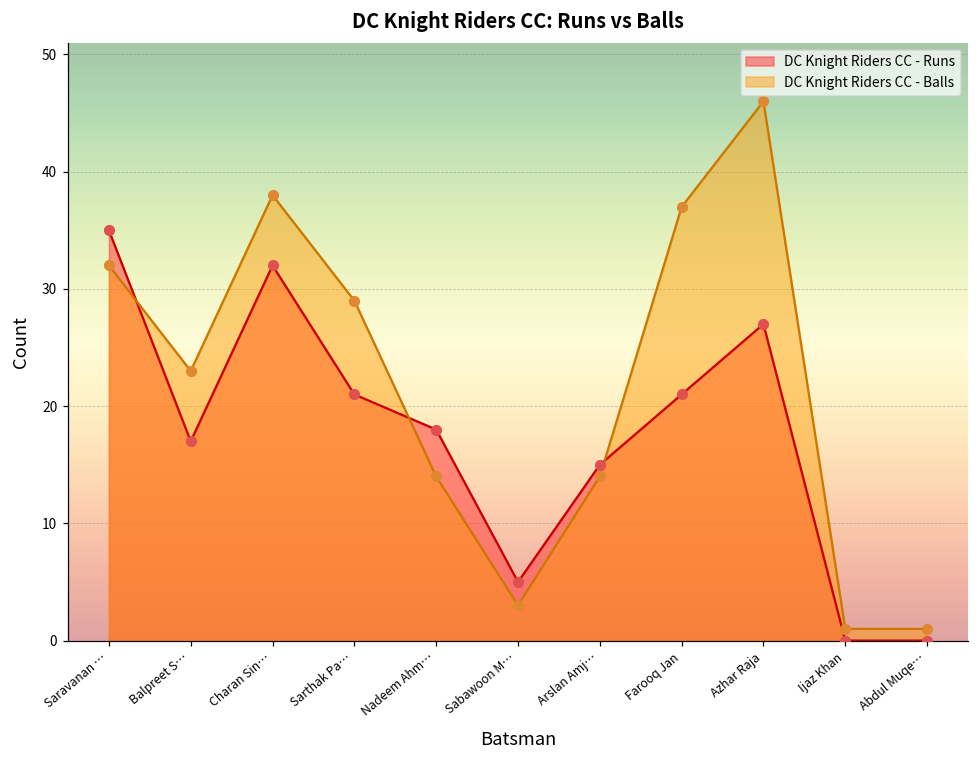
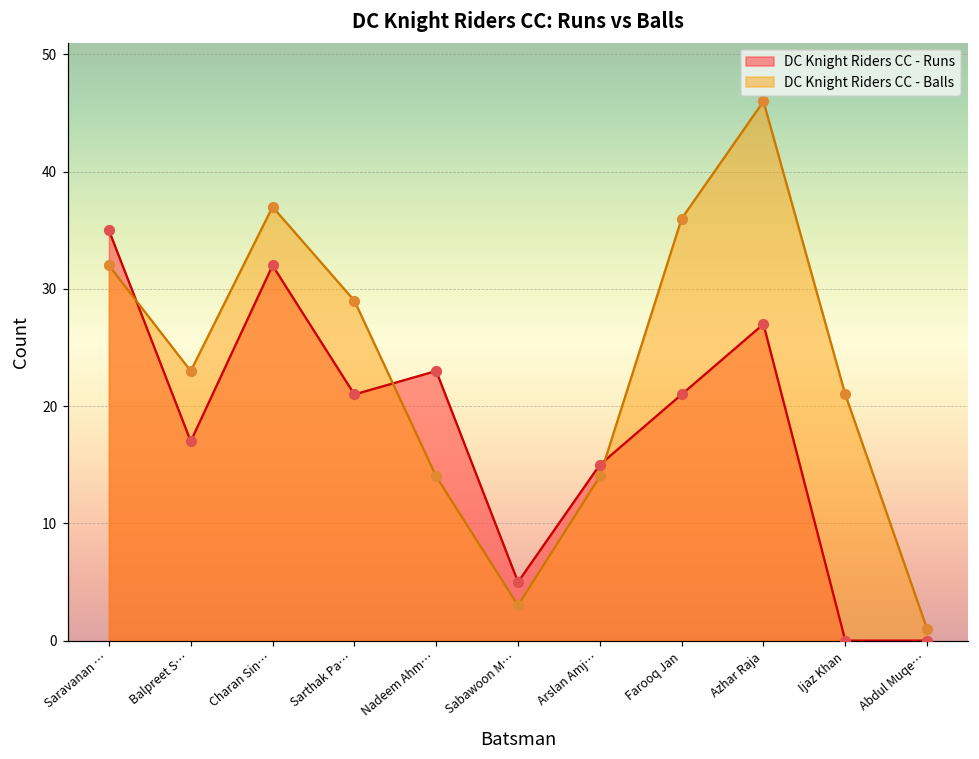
  {
    "DC Knight Riders CC - Runs": {
      "Saravanan …": 35,
      "Balpreet S…": 17,
      "Charan Sin…": 32,
      "Sarthak Pa…": 21,
-     "Nadeem Ahm…": 18,
+     "Nadeem Ahm…": 23,
      "Sabawoon M…": 5,
      "Arslan Amj…": 15,
      "Farooq Jan": 21,
      "Azhar Raja": 27,
      "Ijaz Khan": 0,
      "Abdul Muqe…": 0
    },
    "DC Knight Riders CC - Balls": {
      "Saravanan …": 32,
      "Balpreet S…": 23,
-     "Charan Sin…": 38,
+     "Charan Sin…": 37,
      "Sarthak Pa…": 29,
      "Nadeem Ahm…": 14,
      "Sabawoon M…": 3,
      "Arslan Amj…": 14,
-     "Farooq Jan": 37,
+     "Farooq Jan": 36,
      "Azhar Raja": 46,
-     "Ijaz Khan": 1,
+     "Ijaz Khan": 21,
      "Abdul Muqe…": 1
    }
  }
